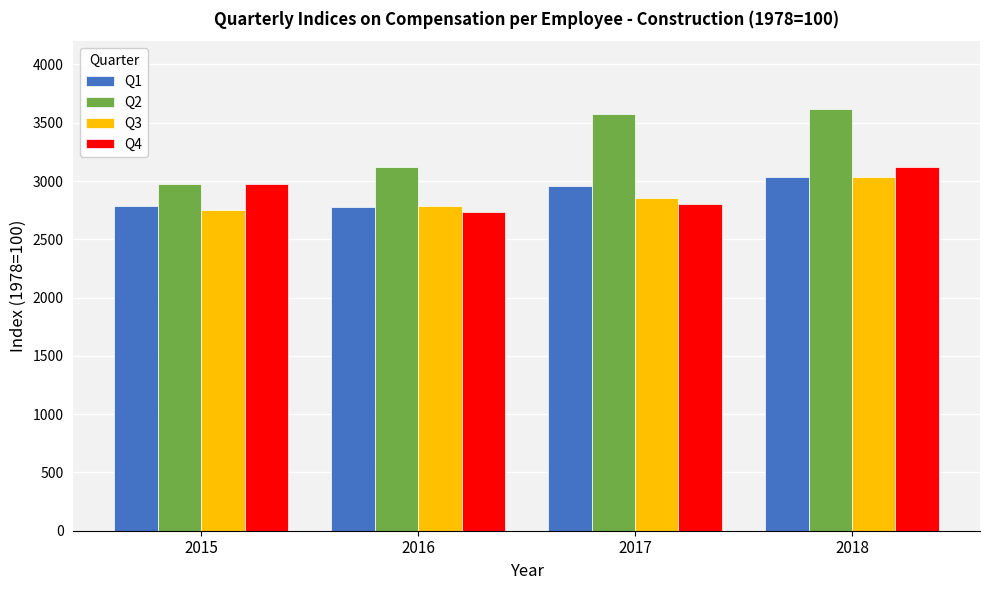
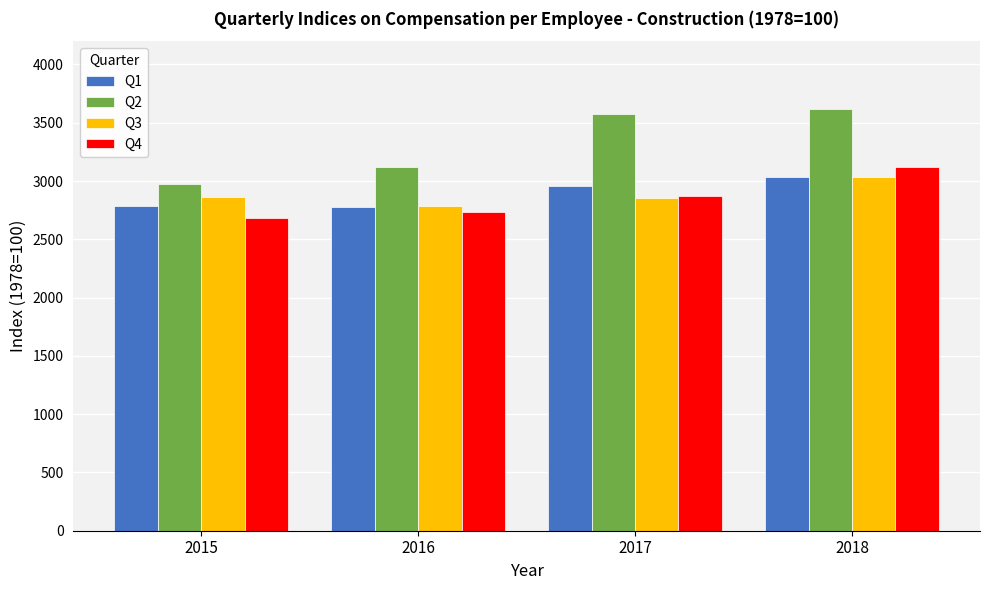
  {
    "Q1": {
      "2015": 2790,
      "2016": 2780,
      "2017": 2960,
      "2018": 3030
    },
    "Q2": {
      "2015": 2980,
      "2016": 3120,
      "2017": 3580,
      "2018": 3620
    },
    "Q3": {
-     "2015": 2750,
+     "2015": 2870,
      "2016": 2790,
      "2017": 2850,
      "2018": 3030
    },
    "Q4": {
-     "2015": 2980,
+     "2015": 2680,
      "2016": 2740,
-     "2017": 2800,
+     "2017": 2870,
      "2018": 3120
    }
  }
